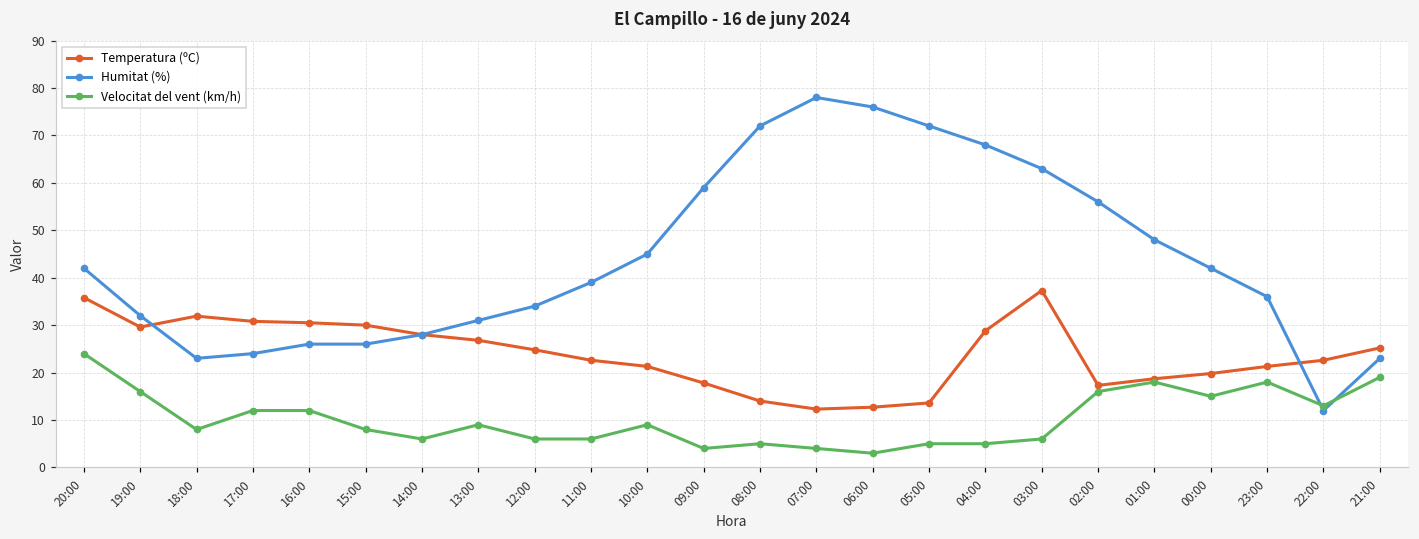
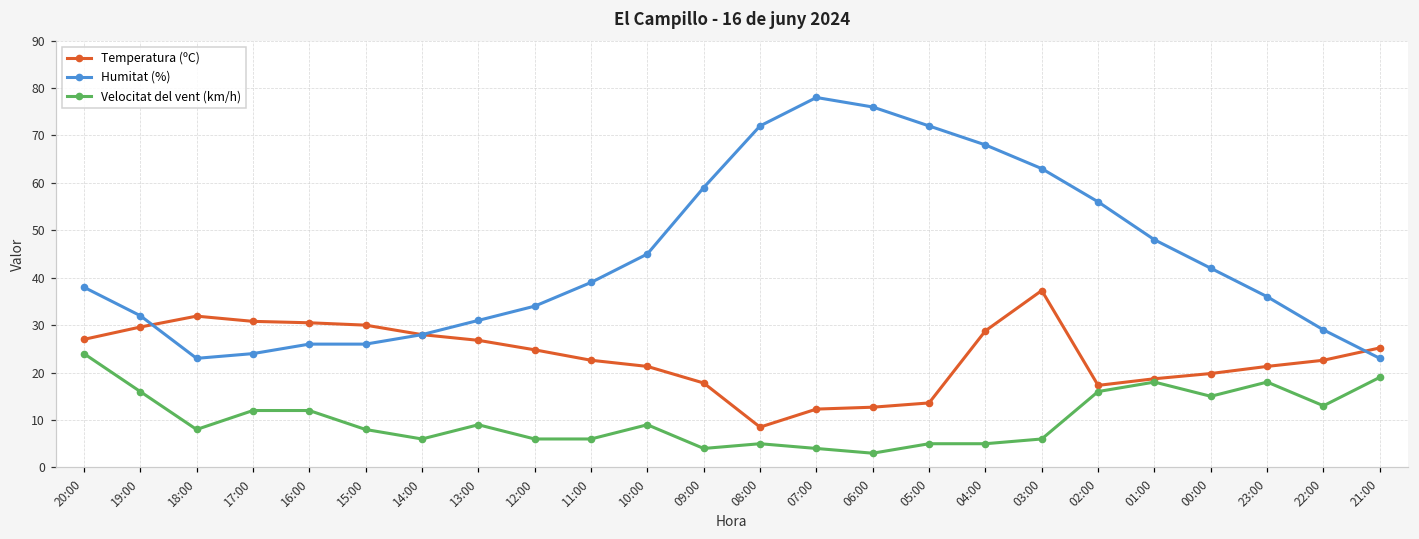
  {
    "Temperatura (ºC)": {
-     "20:00": 36,
+     "20:00": 27,
      "19:00": 30,
      "18:00": 32,
      "17:00": 31,
      "16:00": 31,
      "15:00": 30,
      "13:00": 27,
      "12:00": 25,
      "11:00": 23,
      "10:00": 21,
      "09:00": 18,
-     "08:00": 14,
+     "08:00": 9,
      "07:00": 12,
      "06:00": 13,
      "05:00": 14,
      "04:00": 29,
      "03:00": 37,
      "02:00": 17,
      "01:00": 19,
      "00:00": 20,
      "23:00": 21,
      "22:00": 23,
      "21:00": 25
    },
    "Humitat (%)": {
-     "20:00": 42,
+     "20:00": 38,
      "19:00": 32,
      "18:00": 23,
      "17:00": 24,
      "16:00": 26,
      "15:00": 26,
      "13:00": 31,
      "12:00": 34,
      "11:00": 39,
      "10:00": 45,
      "09:00": 59,
      "08:00": 72,
      "07:00": 78,
      "06:00": 76,
      "05:00": 72,
      "04:00": 68,
      "03:00": 63,
      "02:00": 56,
      "01:00": 48,
      "00:00": 42,
      "23:00": 36,
-     "22:00": 12,
+     "22:00": 29,
      "21:00": 23
    },
    "Velocitat del vent (km/h)": {
      "20:00": 24,
      "19:00": 16,
      "18:00": 8,
      "17:00": 12,
      "16:00": 12,
      "15:00": 8,
      "14:00": 6,
      "13:00": 9,
      "12:00": 6,
      "11:00": 6,
      "10:00": 9,
      "09:00": 4,
      "08:00": 5,
      "07:00": 4,
      "06:00": 3,
      "05:00": 5,
      "04:00": 5,
      "03:00": 6,
      "02:00": 16,
      "01:00": 18,
      "00:00": 15,
      "23:00": 18,
      "22:00": 13,
      "21:00": 19
    }
  }
